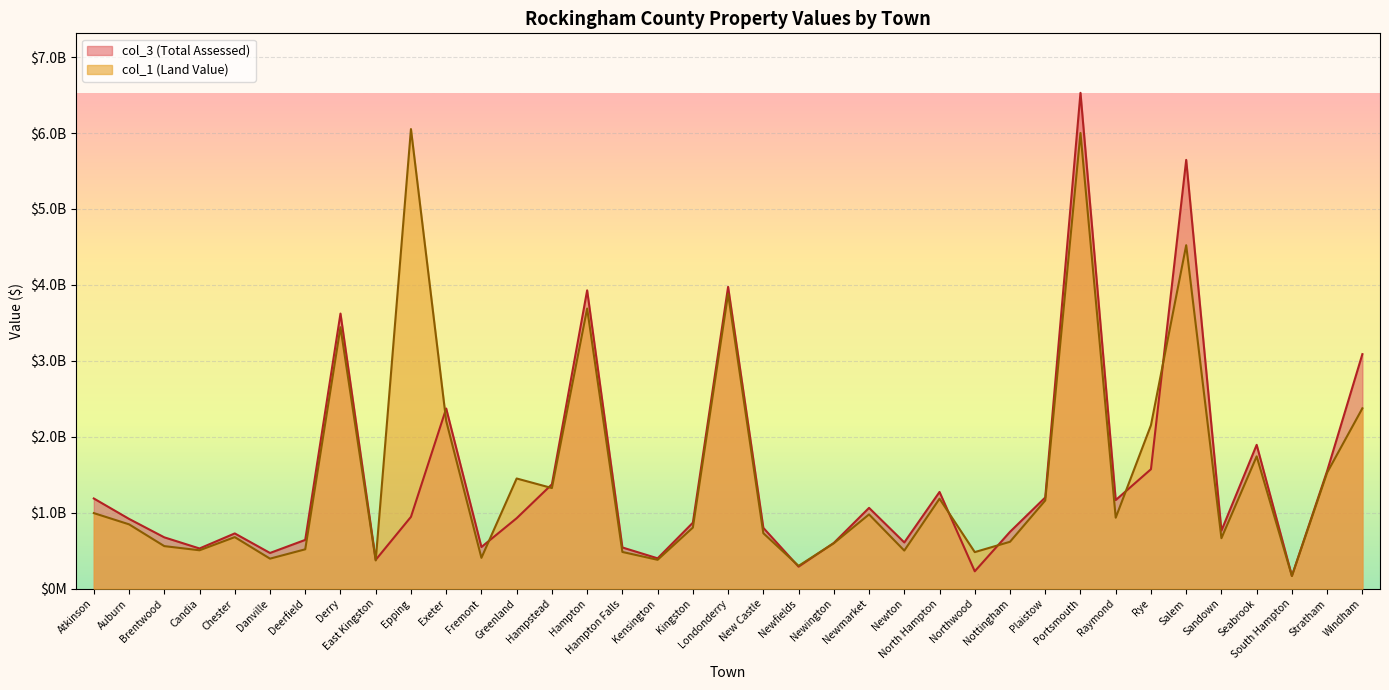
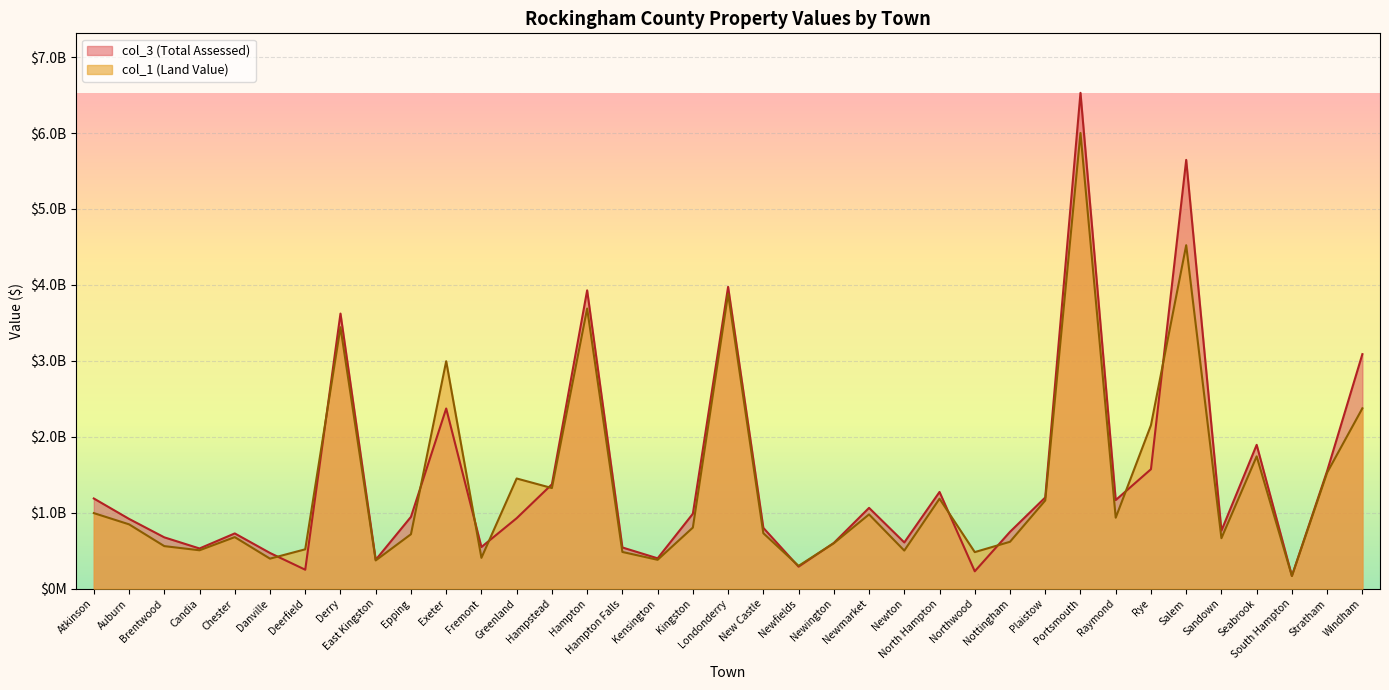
  {
    "col_3 (Total Assessed)": {
      "Atkinson": "$1200000000",
      "Auburn": "$900000000",
      "Brentwood": "$700000000",
      "Chester": "$700000000",
      "Danville": "$500000000",
-     "Deerfield": "$600000000",
+     "Deerfield": "$200000000",
      "Derry": "$3600000000",
      "Epping": "$900000000",
      "Exeter": "$2400000000",
      "Fremont": "$500000000",
      "Greenland": "$900000000",
      "Hampstead": "$1400000000",
      "Hampton": "$3900000000",
      "Hampton Falls": "$500000000",
-     "Kingston": "$900000000",
+     "Kingston": "$1000000000",
      "Londonderry": "$4000000000",
      "New Castle": "$800000000",
      "Newmarket": "$1100000000",
      "Newton": "$600000000",
      "North Hampton": "$1300000000",
      "Northwood": "$200000000",
      "Nottingham": "$700000000",
      "Plaistow": "$1200000000",
      "Portsmouth": "$6500000000",
      "Raymond": "$1200000000",
      "Rye": "$1600000000",
      "Salem": "$5600000000",
      "Sandown": "$800000000",
      "Seabrook": "$1900000000",
      "Windham": "$3100000000"
    },
    "col_1 (Land Value)": {
      "Atkinson": "$1000000000",
      "Auburn": "$800000000",
      "Brentwood": "$600000000",
      "Chester": "$700000000",
      "Danville": "$400000000",
      "Deerfield": "$500000000",
      "Derry": "$3400000000",
-     "Epping": "$6100000000",
-     "Exeter": "$2200000000",
+     "Epping": "$700000000",
+     "Exeter": "$3000000000",
      "Fremont": "$400000000",
      "Greenland": "$1500000000",
      "Hampstead": "$1300000000",
      "Hampton": "$3700000000",
      "Hampton Falls": "$500000000",
      "Kingston": "$800000000",
      "Londonderry": "$3900000000",
      "New Castle": "$700000000",
      "Newmarket": "$1000000000",
      "Newton": "$500000000",
      "North Hampton": "$1200000000",
      "Northwood": "$500000000",
      "Nottingham": "$600000000",
      "Plaistow": "$1200000000",
      "Portsmouth": "$6000000000",
      "Raymond": "$900000000",
      "Rye": "$2200000000",
      "Salem": "$4500000000",
      "Sandown": "$700000000",
      "Seabrook": "$1700000000",
      "Windham": "$2400000000"
    }
  }
